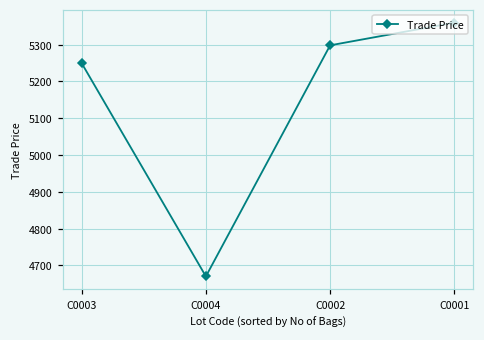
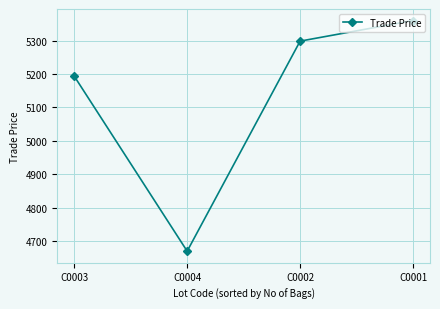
  {
-   "C0003": 5250,
+   "C0003": 5190,
    "C0004": 4670,
    "C0002": 5300
  }
